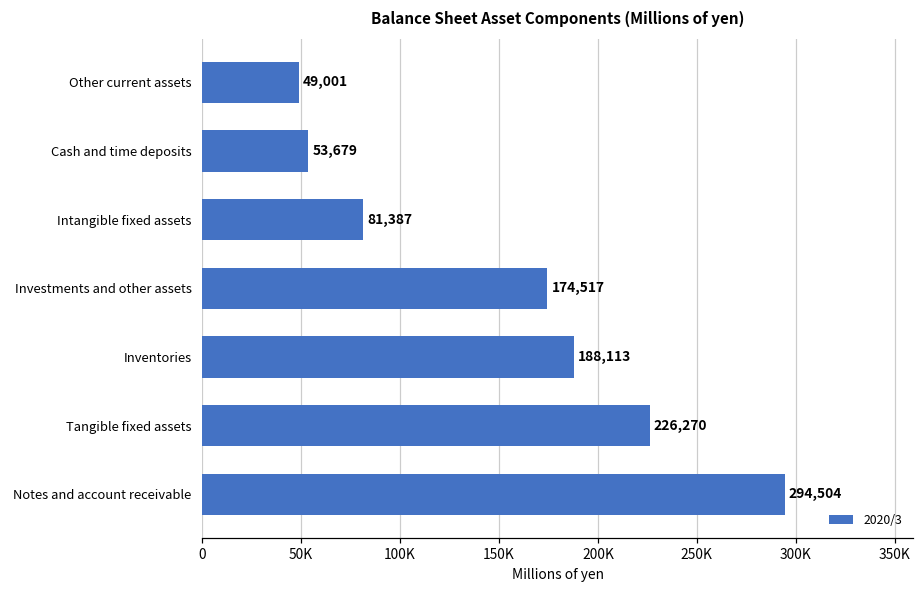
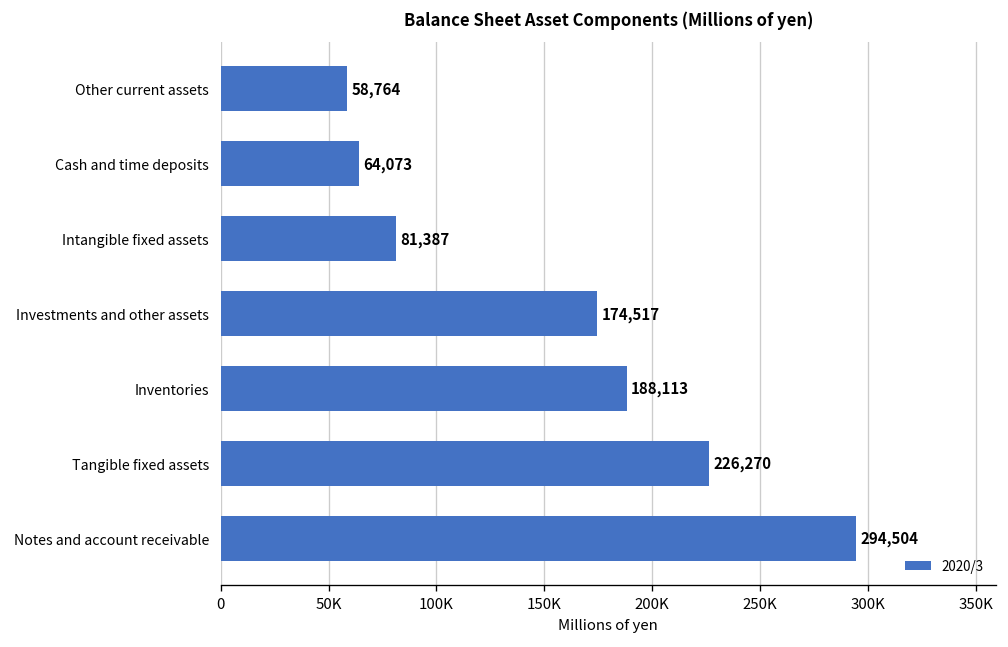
  {
-   "Other current assets": "49,001",
-   "Cash and time deposits": "53,679",
+   "Other current assets": "58,764",
+   "Cash and time deposits": "64,073",
    "Intangible fixed assets": "81,387",
    "Investments and other assets": "174,517",
    "Inventories": "188,113",
    "Tangible fixed assets": "226,270",
    "Notes and account receivable": "294,504"
  }
